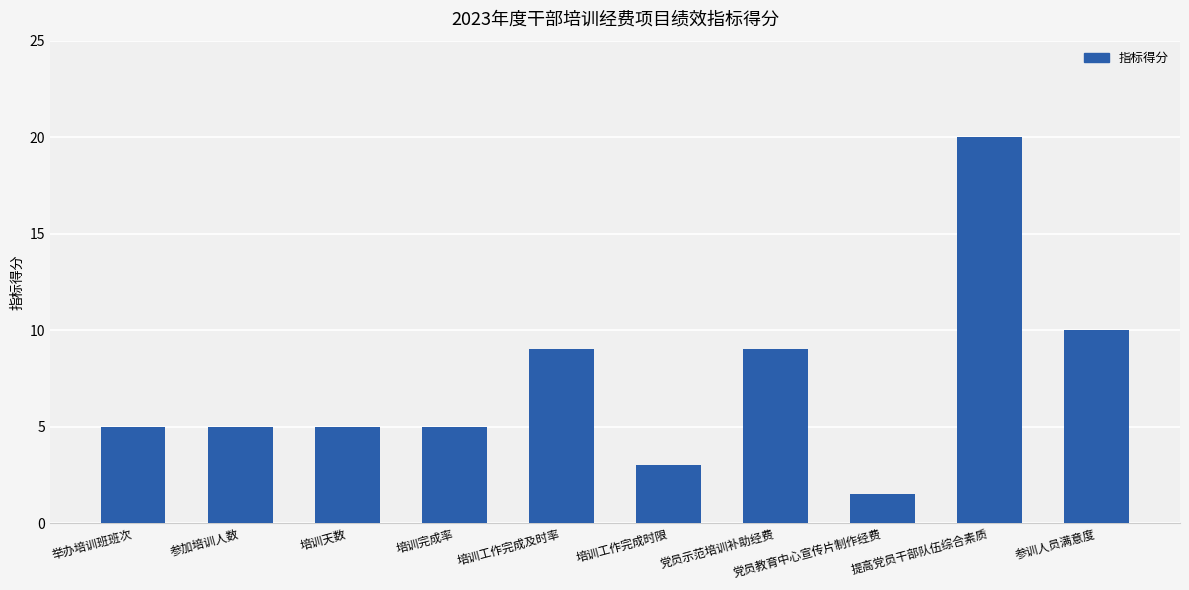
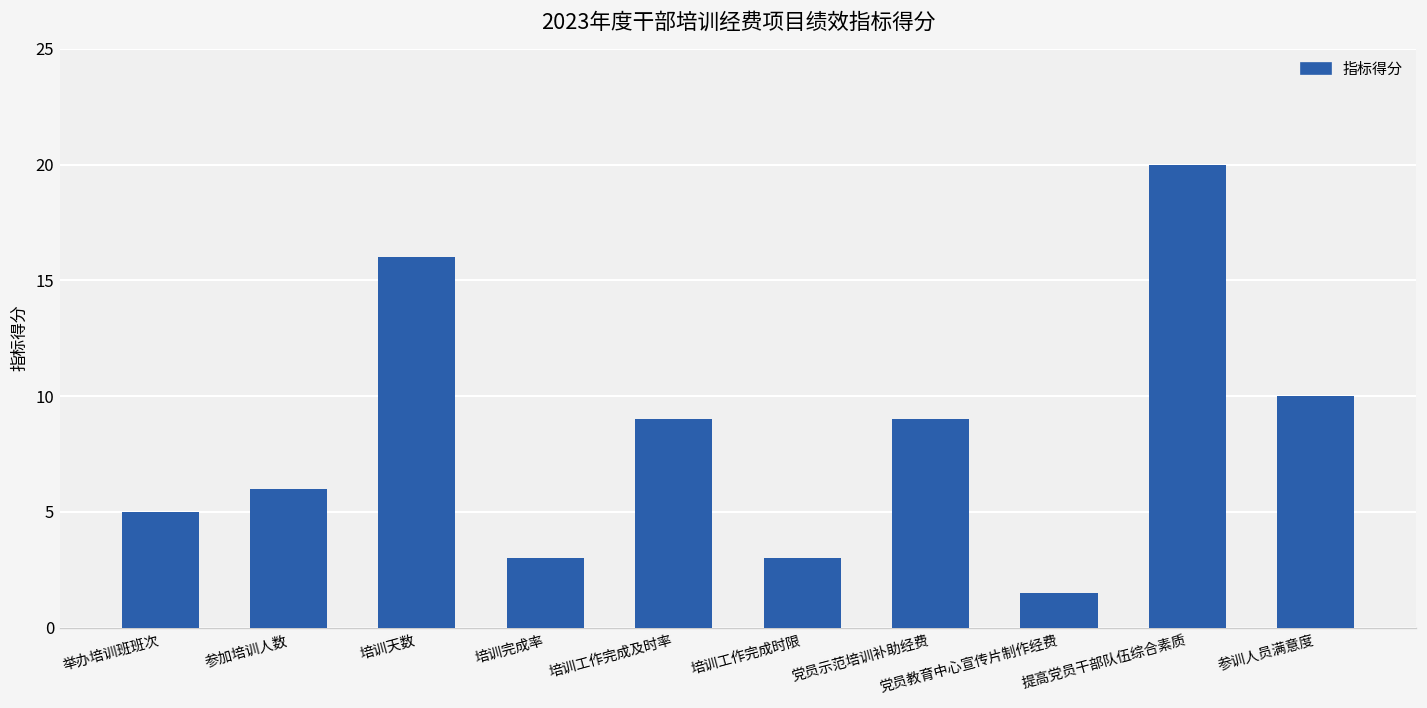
  {
    "举办培训班班次": 5,
-   "参加培训人数": 5,
-   "培训天数": 5,
-   "培训完成率": 5,
+   "参加培训人数": 6,
+   "培训天数": 16,
+   "培训完成率": 3,
    "培训工作完成及时率": 9,
    "培训工作完成时限": 3,
    "党员示范培训补助经费": 9,
    "党员教育中心宣传片制作经费": 1.5,
    "提高党员干部队伍综合素质": 20,
    "参训人员满意度": 10
  }
